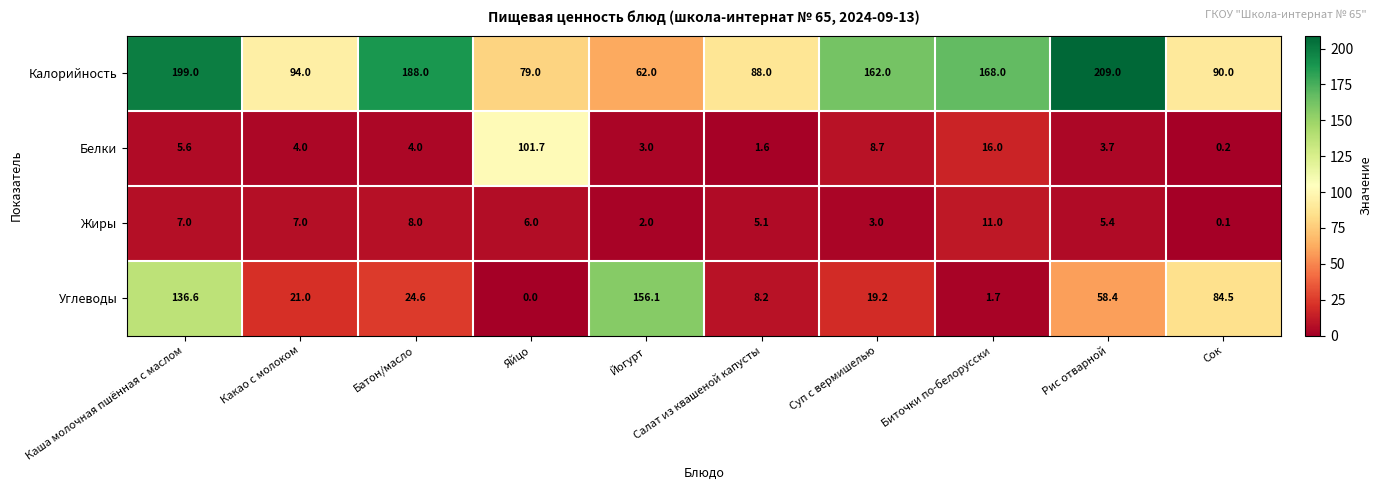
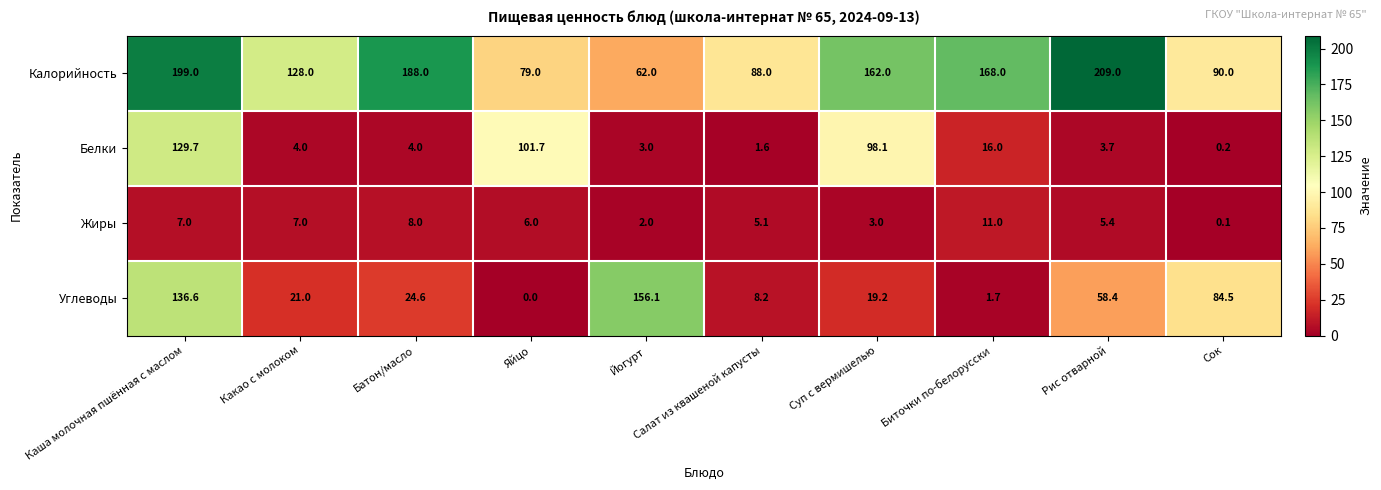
  {
    "Калорийность": {
      "Каша молочная пшённая с маслом": 199.0,
-     "Какао с молоком": 94.0,
+     "Какао с молоком": 128.0,
      "Батон/масло": 188.0,
      "Яйцо": 79.0,
      "Йогурт": 62.0,
      "Салат из квашеной капусты": 88.0,
      "Суп с вермишелью": 162.0,
      "Биточки по-белорусски": 168.0,
      "Рис отварной": 209.0,
      "Сок": 90.0
    },
    "Белки": {
-     "Каша молочная пшённая с маслом": 5.6,
+     "Каша молочная пшённая с маслом": 129.7,
      "Какао с молоком": 4.0,
      "Батон/масло": 4.0,
      "Яйцо": 101.7,
      "Йогурт": 3.0,
      "Салат из квашеной капусты": 1.6,
-     "Суп с вермишелью": 8.7,
+     "Суп с вермишелью": 98.1,
      "Биточки по-белорусски": 16.0,
      "Рис отварной": 3.7,
      "Сок": 0.2
    },
    "Жиры": {
      "Каша молочная пшённая с маслом": 7.0,
      "Какао с молоком": 7.0,
      "Батон/масло": 8.0,
      "Яйцо": 6.0,
      "Йогурт": 2.0,
      "Салат из квашеной капусты": 5.1,
      "Суп с вермишелью": 3.0,
      "Биточки по-белорусски": 11.0,
      "Рис отварной": 5.4,
      "Сок": 0.1
    },
    "Углеводы": {
      "Каша молочная пшённая с маслом": 136.6,
      "Какао с молоком": 21.0,
      "Батон/масло": 24.6,
      "Яйцо": 0.0,
      "Йогурт": 156.1,
      "Салат из квашеной капусты": 8.2,
      "Суп с вермишелью": 19.2,
      "Биточки по-белорусски": 1.7,
      "Рис отварной": 58.4,
      "Сок": 84.5
    }
  }
